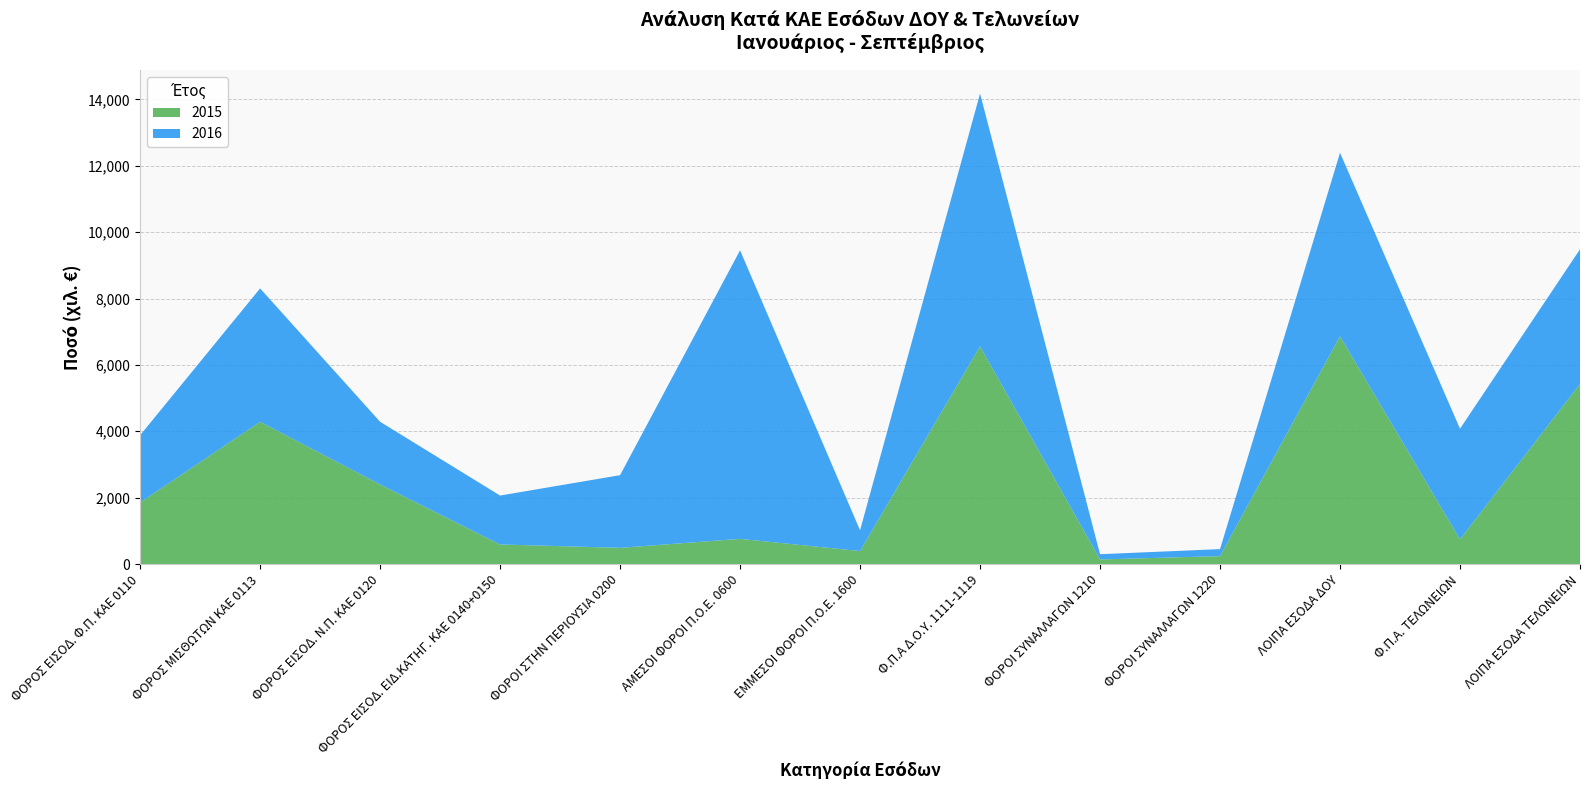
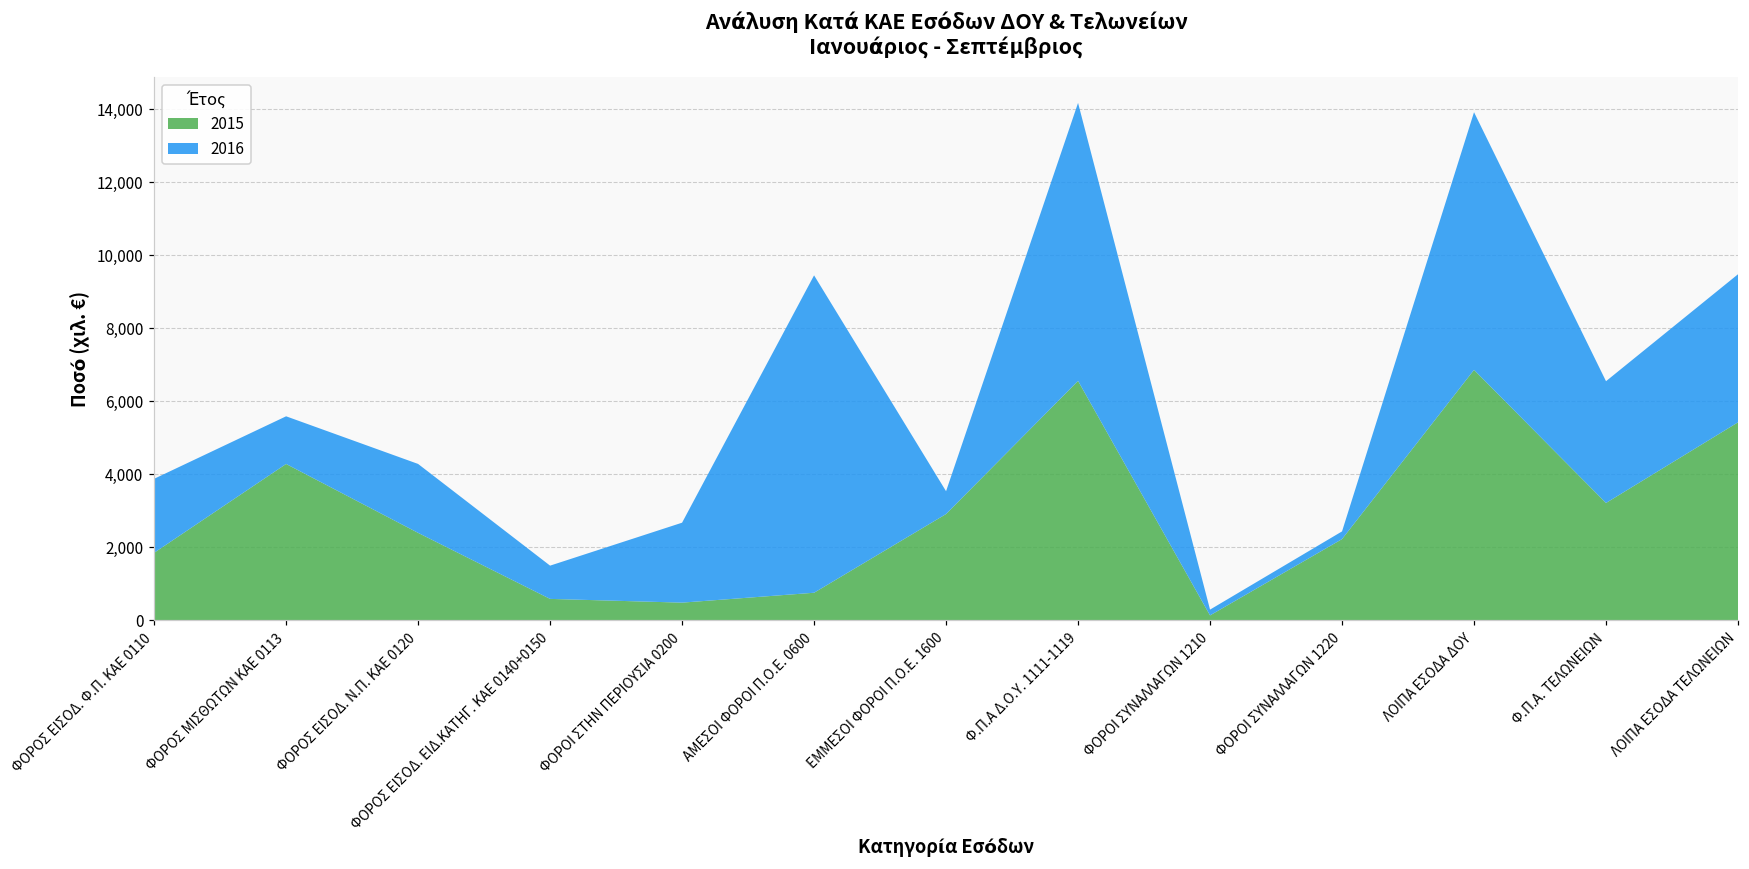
  {
    "2015": {
      "ΦΟΡΟΣ ΕΙΣΟΔ. Φ.Π. ΚΑΕ 0110": "1,900",
      "ΦΟΡΟΣ ΜΙΣΘΩΤΩΝ ΚΑΕ 0113": "4,300",
      "ΦΟΡΟΣ ΕΙΣΟΔ. Ν.Π. ΚΑΕ 0120": "2,400",
      "ΦΟΡΟΣ ΕΙΣΟΔ. ΕΙΔ.ΚΑΤΗΓ. ΚΑΕ 0140+0150": "600",
      "ΦΟΡΟΙ ΣΤΗΝ ΠΕΡΙΟΥΣΙΑ 0200": "500",
      "ΑΜΕΣΟΙ ΦΟΡΟΙ Π.Ο.Ε. 0600": "800",
-     "ΕΜΜΕΣΟΙ ΦΟΡΟΙ Π.Ο.Ε. 1600": "400",
+     "ΕΜΜΕΣΟΙ ΦΟΡΟΙ Π.Ο.Ε. 1600": "2,900",
      "Φ.Π.Α Δ.Ο.Υ. 1111-1119": "6,600",
      "ΦΟΡΟΙ ΣΥΝΑΛΛΑΓΩΝ 1210": "100",
-     "ΦΟΡΟΙ ΣΥΝΑΛΛΑΓΩΝ 1220": "200",
+     "ΦΟΡΟΙ ΣΥΝΑΛΛΑΓΩΝ 1220": "2,200",
      "ΛΟΙΠΑ ΕΣΟΔΑ ΔΟY": "6,900",
-     "Φ.Π.Α. ΤΕΛΩΝΕΙΩΝ": "700",
+     "Φ.Π.Α. ΤΕΛΩΝΕΙΩΝ": "3,200",
      "ΛΟΙΠΑ ΕΣΟΔΑ ΤΕΛΩΝΕΙΩΝ": "5,400"
    },
    "2016": {
      "ΦΟΡΟΣ ΕΙΣΟΔ. Φ.Π. ΚΑΕ 0110": "2,000",
-     "ΦΟΡΟΣ ΜΙΣΘΩΤΩΝ ΚΑΕ 0113": "4,000",
+     "ΦΟΡΟΣ ΜΙΣΘΩΤΩΝ ΚΑΕ 0113": "1,300",
      "ΦΟΡΟΣ ΕΙΣΟΔ. Ν.Π. ΚΑΕ 0120": "1,900",
-     "ΦΟΡΟΣ ΕΙΣΟΔ. ΕΙΔ.ΚΑΤΗΓ. ΚΑΕ 0140+0150": "1,500",
+     "ΦΟΡΟΣ ΕΙΣΟΔ. ΕΙΔ.ΚΑΤΗΓ. ΚΑΕ 0140+0150": "900",
      "ΦΟΡΟΙ ΣΤΗΝ ΠΕΡΙΟΥΣΙΑ 0200": "2,200",
      "ΑΜΕΣΟΙ ΦΟΡΟΙ Π.Ο.Ε. 0600": "8,700",
      "ΕΜΜΕΣΟΙ ΦΟΡΟΙ Π.Ο.Ε. 1600": "600",
      "Φ.Π.Α Δ.Ο.Υ. 1111-1119": "7,600",
      "ΦΟΡΟΙ ΣΥΝΑΛΛΑΓΩΝ 1210": "200",
      "ΦΟΡΟΙ ΣΥΝΑΛΛΑΓΩΝ 1220": "200",
-     "ΛΟΙΠΑ ΕΣΟΔΑ ΔΟY": "5,500",
+     "ΛΟΙΠΑ ΕΣΟΔΑ ΔΟY": "7,100",
      "Φ.Π.Α. ΤΕΛΩΝΕΙΩΝ": "3,300",
      "ΛΟΙΠΑ ΕΣΟΔΑ ΤΕΛΩΝΕΙΩΝ": "4,100"
    }
  }
